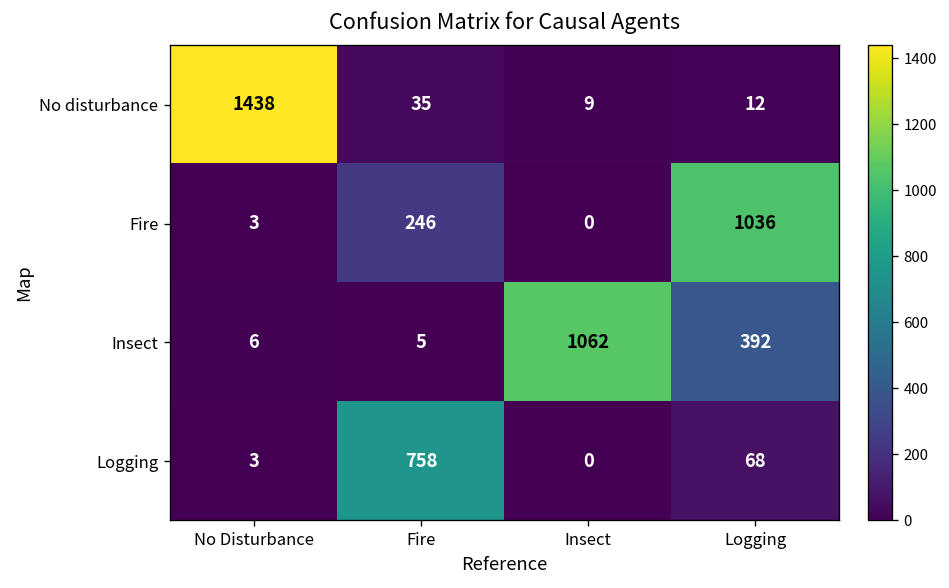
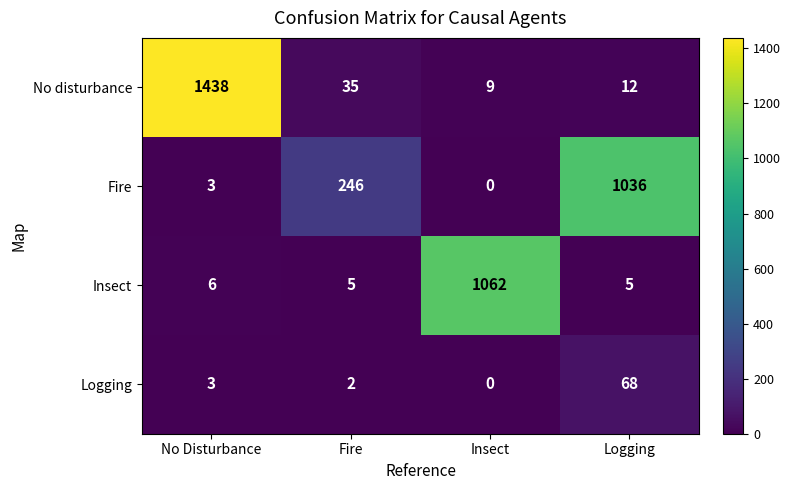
  {
    "No disturbance": {
      "No Disturbance": 1438,
      "Fire": 35,
      "Insect": 9,
      "Logging": 12
    },
    "Fire": {
      "No Disturbance": 3,
      "Fire": 246,
      "Insect": 0,
      "Logging": 1036
    },
    "Insect": {
      "No Disturbance": 6,
      "Fire": 5,
      "Insect": 1062,
-     "Logging": 392
+     "Logging": 5
    },
    "Logging": {
      "No Disturbance": 3,
-     "Fire": 758,
+     "Fire": 2,
      "Insect": 0,
      "Logging": 68
    }
  }
